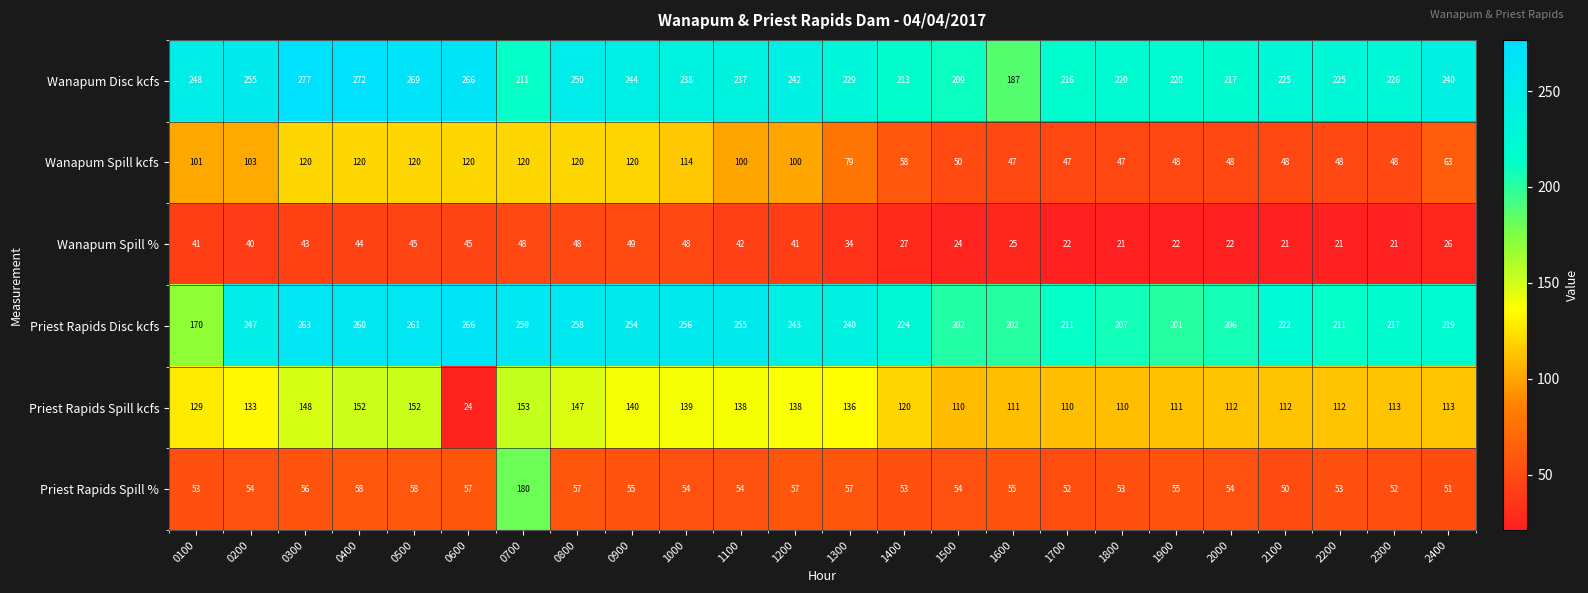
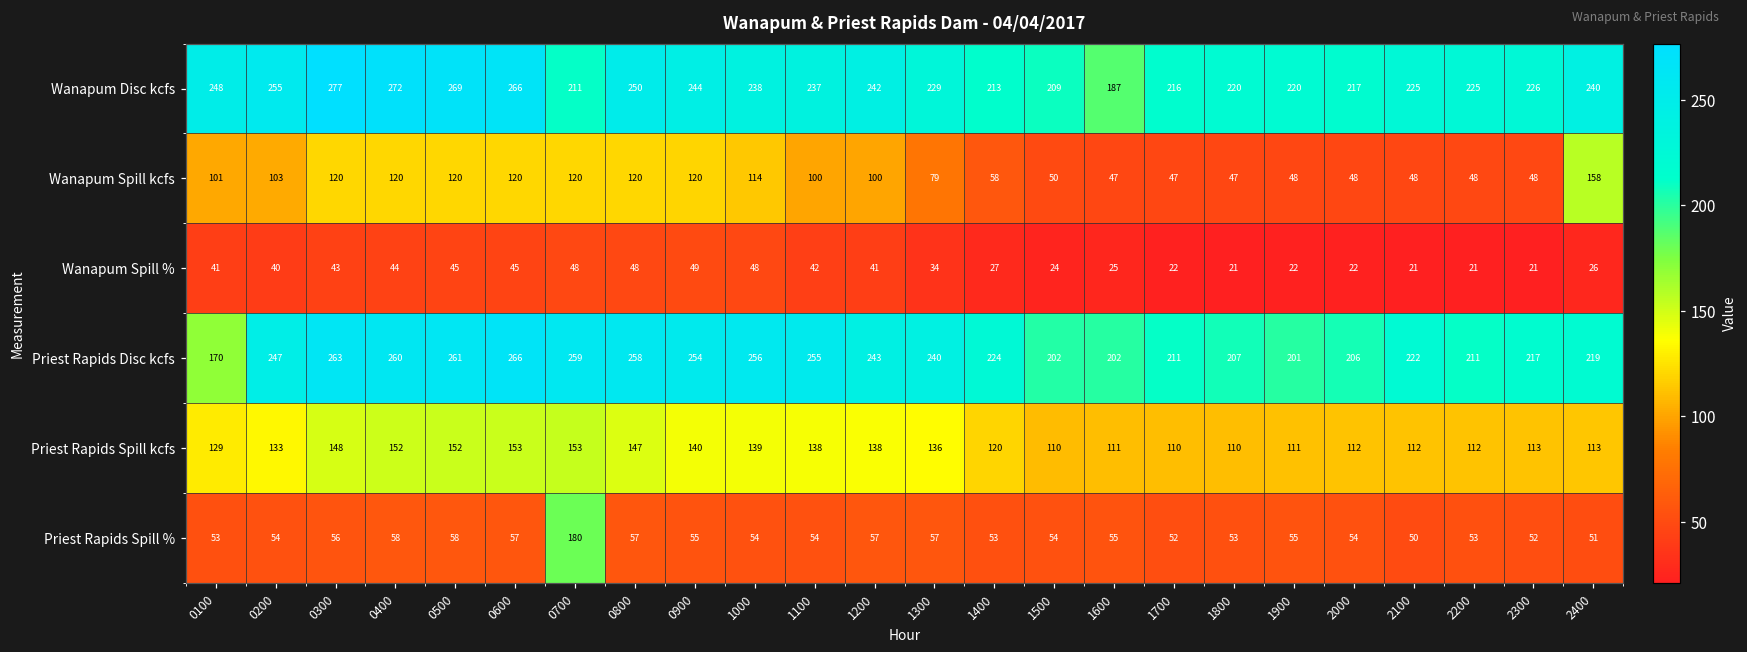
  {
    "Wanapum Disc kcfs": {
      "0100": 248,
      "0200": 255,
      "0300": 277,
      "0400": 272,
      "0500": 269,
      "0600": 266,
      "0700": 211,
      "0800": 250,
      "0900": 244,
      "1000": 238,
      "1100": 237,
      "1200": 242,
      "1300": 229,
      "1400": 213,
      "1500": 209,
      "1600": 187,
      "1700": 216,
      "1800": 220,
      "1900": 220,
      "2000": 217,
      "2100": 225,
      "2200": 225,
      "2300": 226,
      "2400": 240
    },
    "Wanapum Spill kcfs": {
      "0100": 101,
      "0200": 103,
      "0300": 120,
      "0400": 120,
      "0500": 120,
      "0600": 120,
      "0700": 120,
      "0800": 120,
      "0900": 120,
      "1000": 114,
      "1100": 100,
      "1200": 100,
      "1300": 79,
      "1400": 58,
      "1500": 50,
      "1600": 47,
      "1700": 47,
      "1800": 47,
      "1900": 48,
      "2000": 48,
      "2100": 48,
      "2200": 48,
      "2300": 48,
-     "2400": 63
+     "2400": 158
    },
    "Wanapum Spill %": {
      "0100": 41,
      "0200": 40,
      "0300": 43,
      "0400": 44,
      "0500": 45,
      "0600": 45,
      "0700": 48,
      "0800": 48,
      "0900": 49,
      "1000": 48,
      "1100": 42,
      "1200": 41,
      "1300": 34,
      "1400": 27,
      "1500": 24,
      "1600": 25,
      "1700": 22,
      "1800": 21,
      "1900": 22,
      "2000": 22,
      "2100": 21,
      "2200": 21,
      "2300": 21,
      "2400": 26
    },
    "Priest Rapids Disc kcfs": {
      "0100": 170,
      "0200": 247,
      "0300": 263,
      "0400": 260,
      "0500": 261,
      "0600": 266,
      "0700": 259,
      "0800": 258,
      "0900": 254,
      "1000": 256,
      "1100": 255,
      "1200": 243,
      "1300": 240,
      "1400": 224,
      "1500": 202,
      "1600": 202,
      "1700": 211,
      "1800": 207,
      "1900": 201,
      "2000": 206,
      "2100": 222,
      "2200": 211,
      "2300": 217,
      "2400": 219
    },
    "Priest Rapids Spill kcfs": {
      "0100": 129,
      "0200": 133,
      "0300": 148,
      "0400": 152,
      "0500": 152,
-     "0600": 24,
+     "0600": 153,
      "0700": 153,
      "0800": 147,
      "0900": 140,
      "1000": 139,
      "1100": 138,
      "1200": 138,
      "1300": 136,
      "1400": 120,
      "1500": 110,
      "1600": 111,
      "1700": 110,
      "1800": 110,
      "1900": 111,
      "2000": 112,
      "2100": 112,
      "2200": 112,
      "2300": 113,
      "2400": 113
    },
    "Priest Rapids Spill %": {
      "0100": 53,
      "0200": 54,
      "0300": 56,
      "0400": 58,
      "0500": 58,
      "0600": 57,
      "0700": 180,
      "0800": 57,
      "0900": 55,
      "1000": 54,
      "1100": 54,
      "1200": 57,
      "1300": 57,
      "1400": 53,
      "1500": 54,
      "1600": 55,
      "1700": 52,
      "1800": 53,
      "1900": 55,
      "2000": 54,
      "2100": 50,
      "2200": 53,
      "2300": 52,
      "2400": 51
    }
  }
